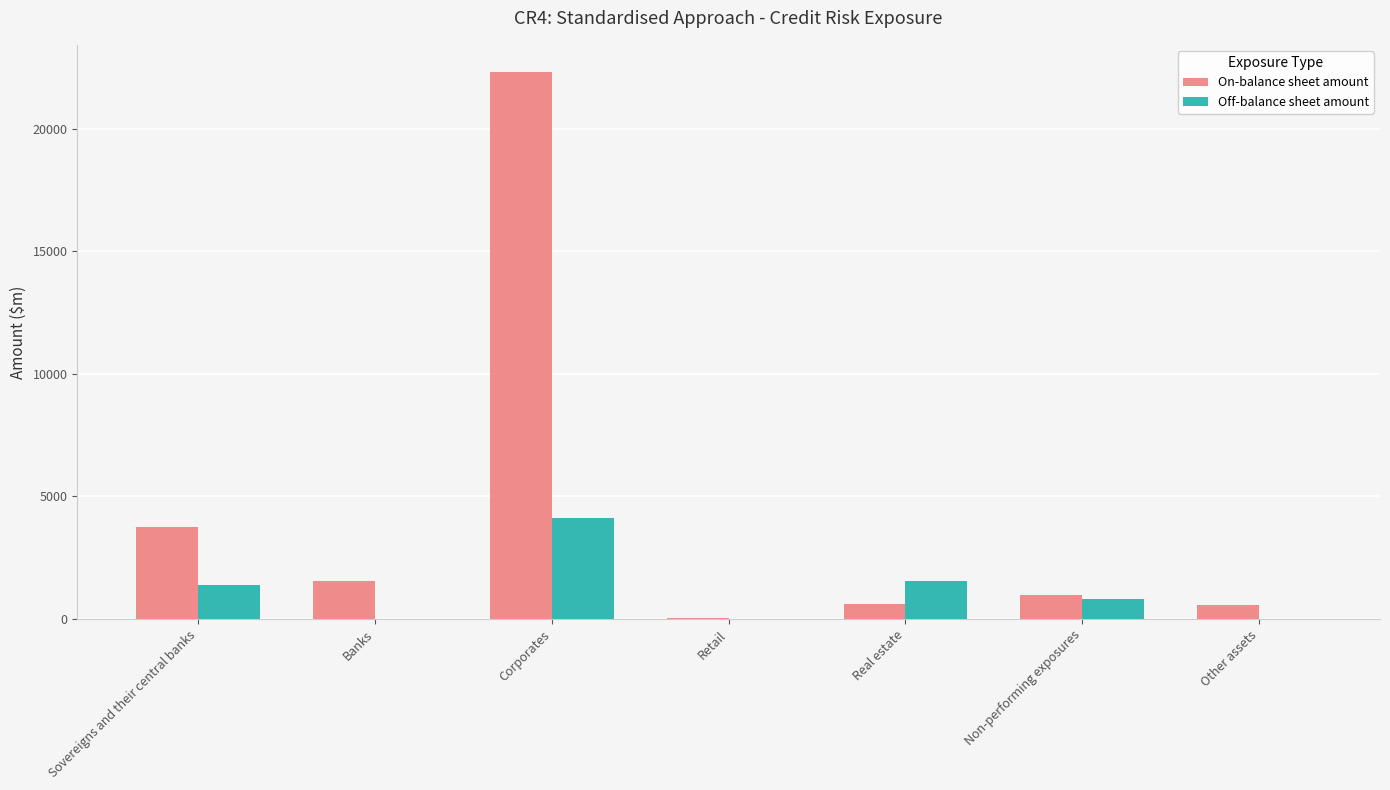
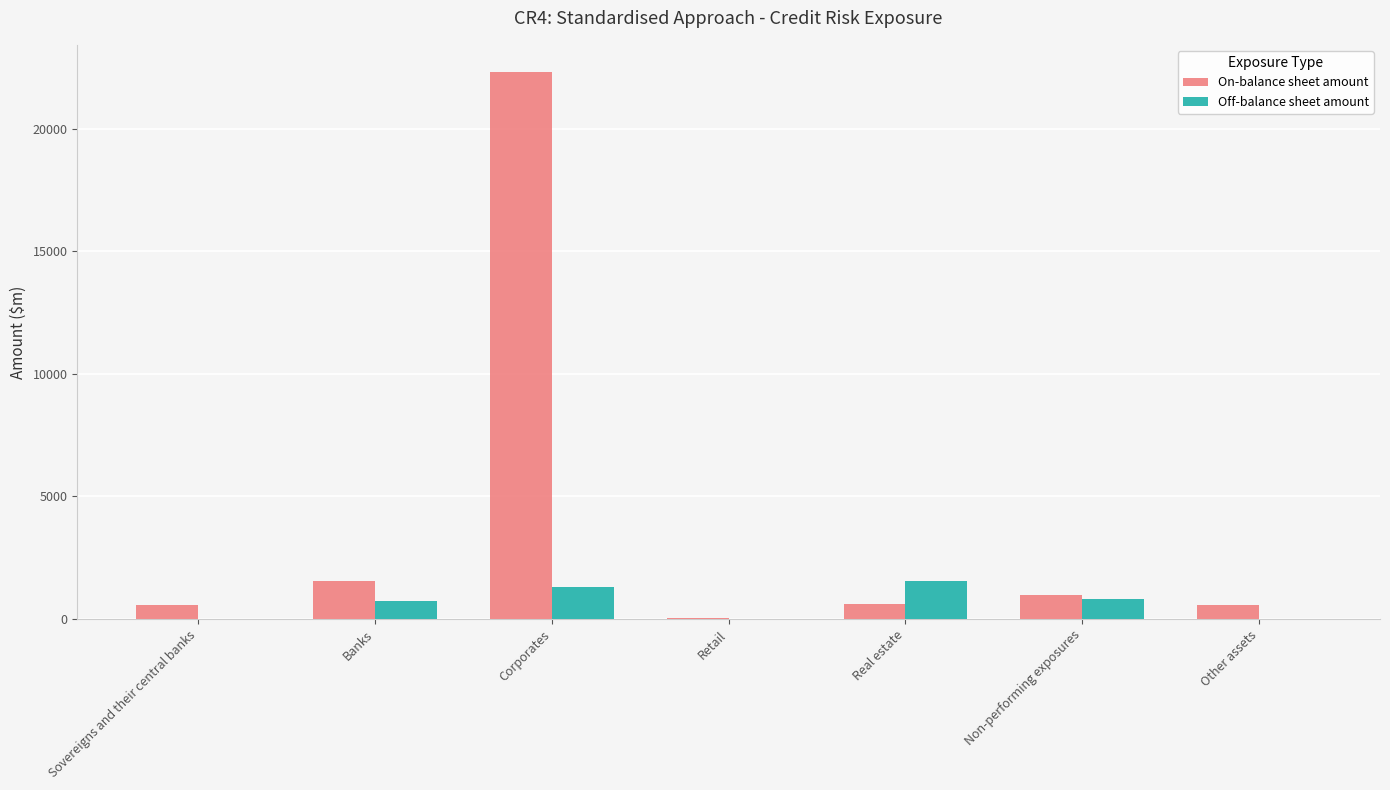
  {
    "On-balance sheet amount": {
-     "Sovereigns and their central banks": 3700,
+     "Sovereigns and their central banks": 600,
      "Banks": 1500,
      "Corporates": 22300,
      "Real estate": 600,
      "Non-performing exposures": 1000,
      "Other assets": 600
    },
    "Off-balance sheet amount": {
-     "Sovereigns and their central banks": 1400,
-     "Banks": 0,
-     "Corporates": 4100,
+     "Sovereigns and their central banks": 0,
+     "Banks": 700,
+     "Corporates": 1300,
      "Retail": 0,
      "Real estate": 1600,
      "Non-performing exposures": 800,
      "Other assets": 0
    }
  }
